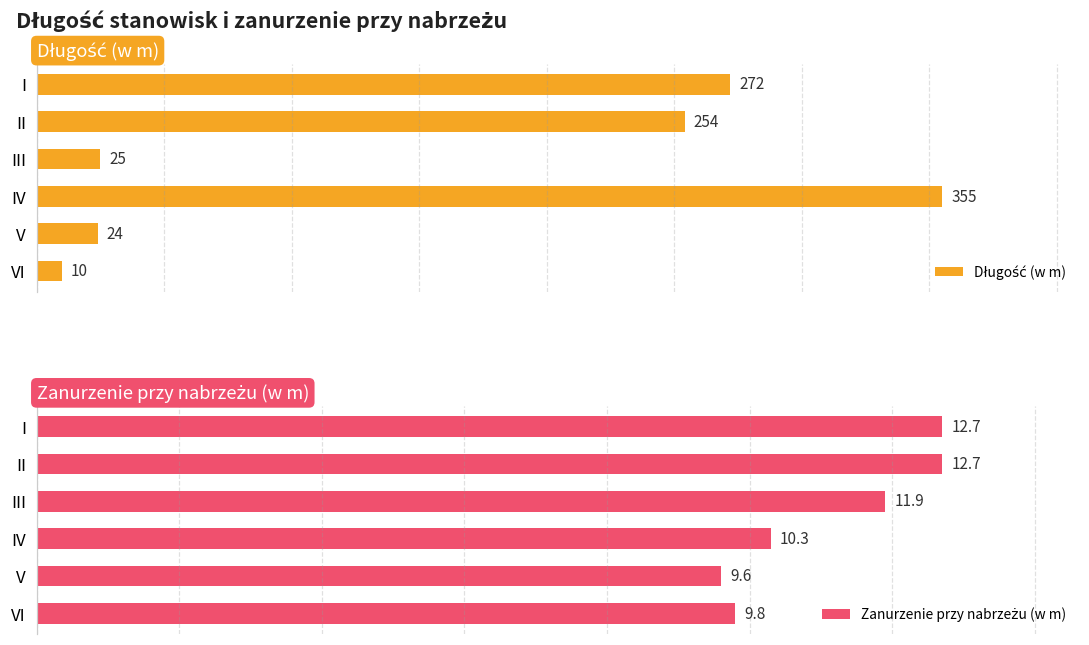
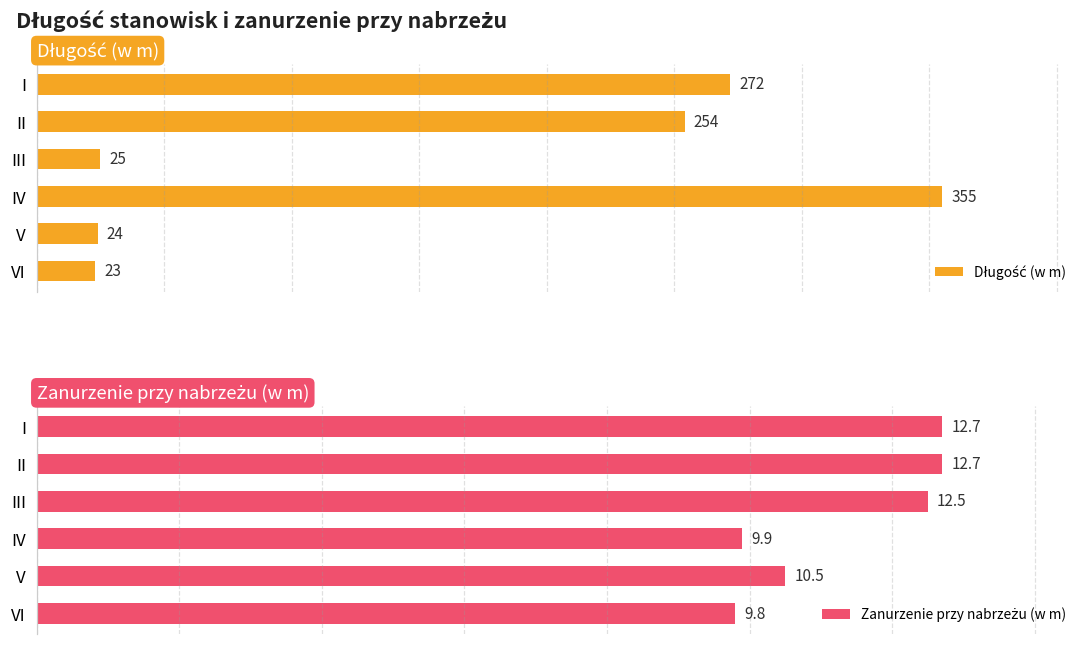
  {
    "Długość (w m)": {
      "I": 272,
      "II": 254,
      "III": 25,
      "IV": 355,
      "V": 24,
-     "VI": 10
+     "VI": 23
    },
    "Zanurzenie przy nabrzeżu (w m)": {
      "I": 12.7,
      "II": 12.7,
-     "III": 11.9,
-     "IV": 10.3,
-     "V": 9.6,
+     "III": 12.5,
+     "IV": 9.9,
+     "V": 10.5,
      "VI": 9.8
    }
  }
